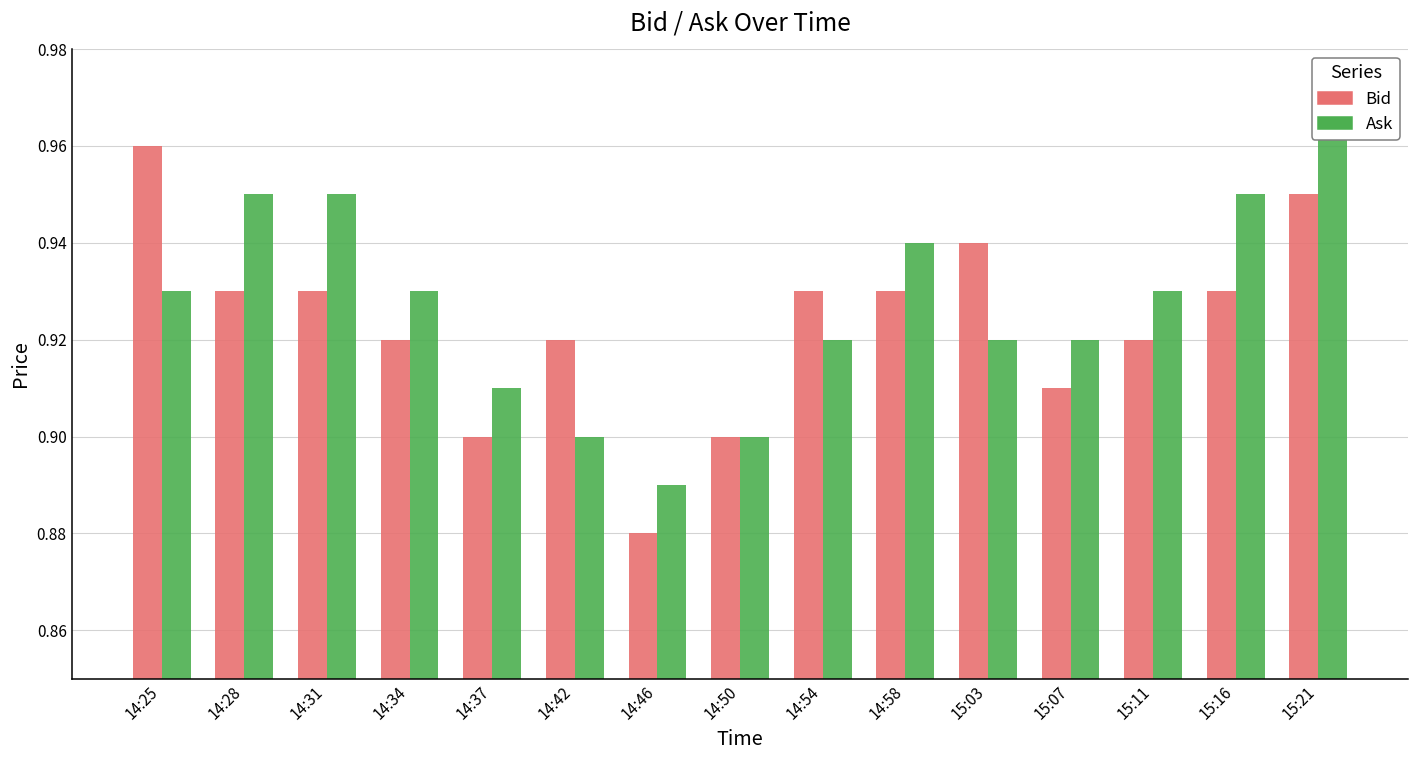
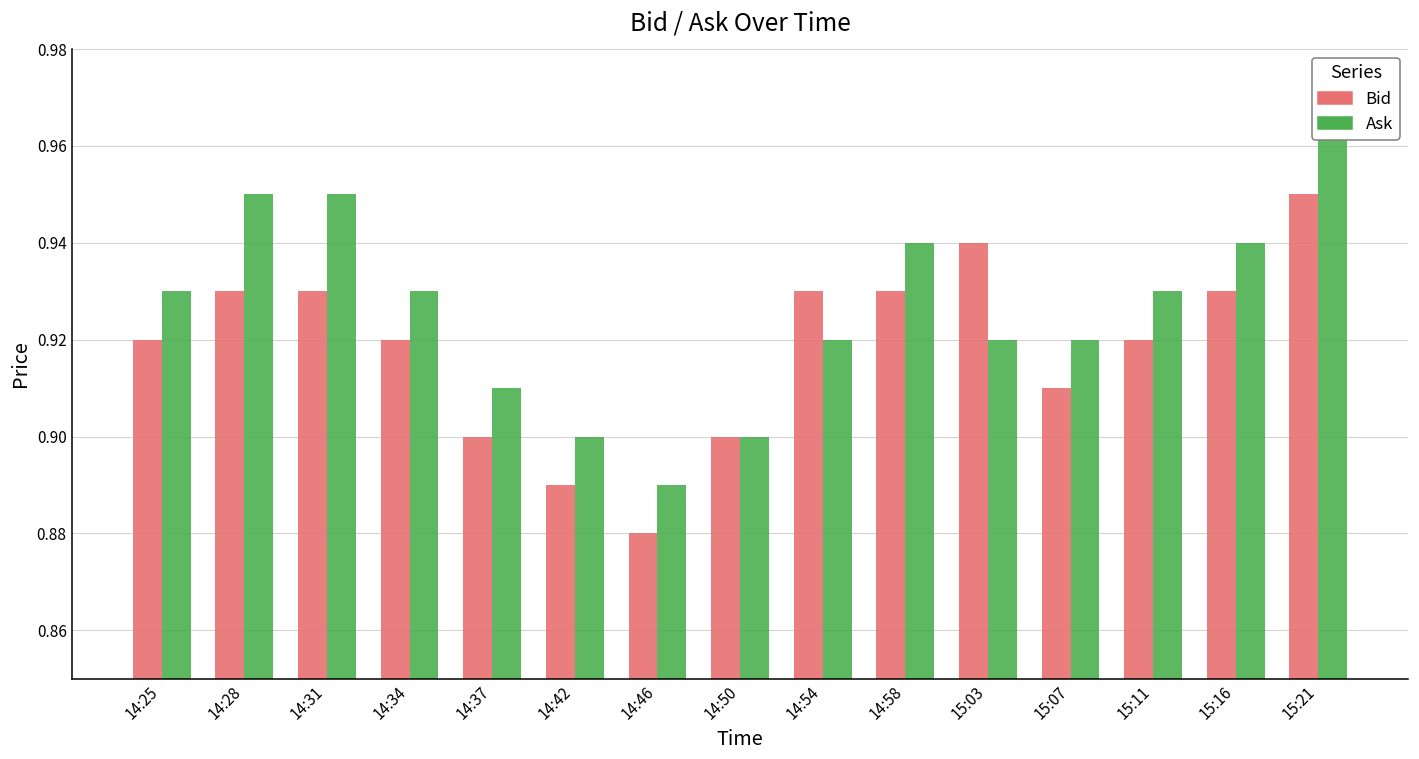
  {
    "Bid": {
-     "14:25": 0.96,
+     "14:25": 0.92,
      "14:28": 0.93,
      "14:31": 0.93,
      "14:34": 0.92,
      "14:37": 0.90,
-     "14:42": 0.92,
+     "14:42": 0.89,
      "14:46": 0.88,
      "14:50": 0.90,
      "14:54": 0.93,
      "14:58": 0.93,
      "15:03": 0.94,
      "15:07": 0.91,
      "15:11": 0.92,
      "15:16": 0.93,
      "15:21": 0.95
    },
    "Ask": {
      "14:25": 0.93,
      "14:28": 0.95,
      "14:31": 0.95,
      "14:34": 0.93,
      "14:37": 0.91,
      "14:42": 0.90,
      "14:46": 0.89,
      "14:50": 0.90,
      "14:54": 0.92,
      "14:58": 0.94,
      "15:03": 0.92,
      "15:07": 0.92,
      "15:11": 0.93,
-     "15:16": 0.95
+     "15:16": 0.94
    }
  }
